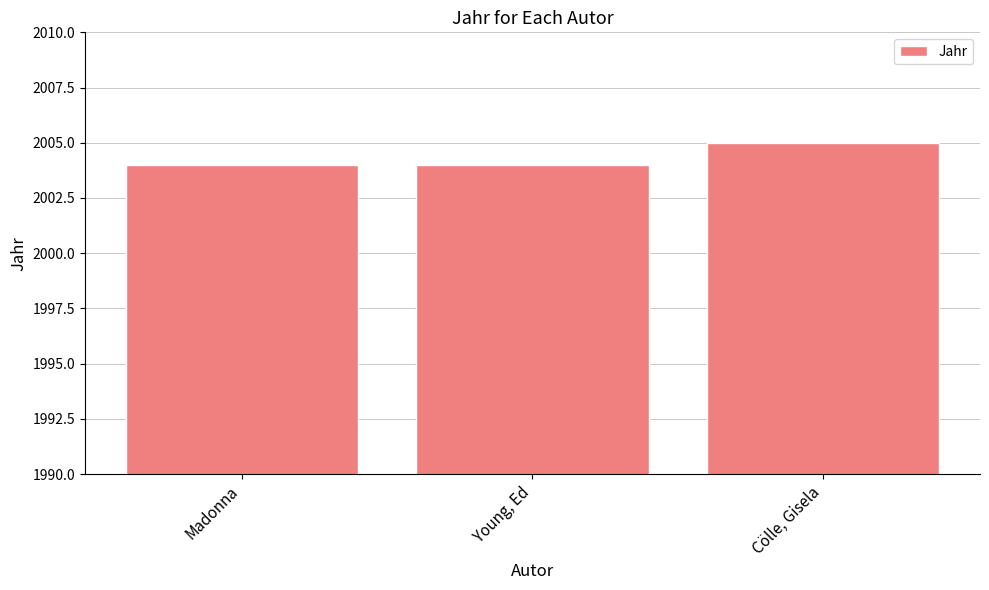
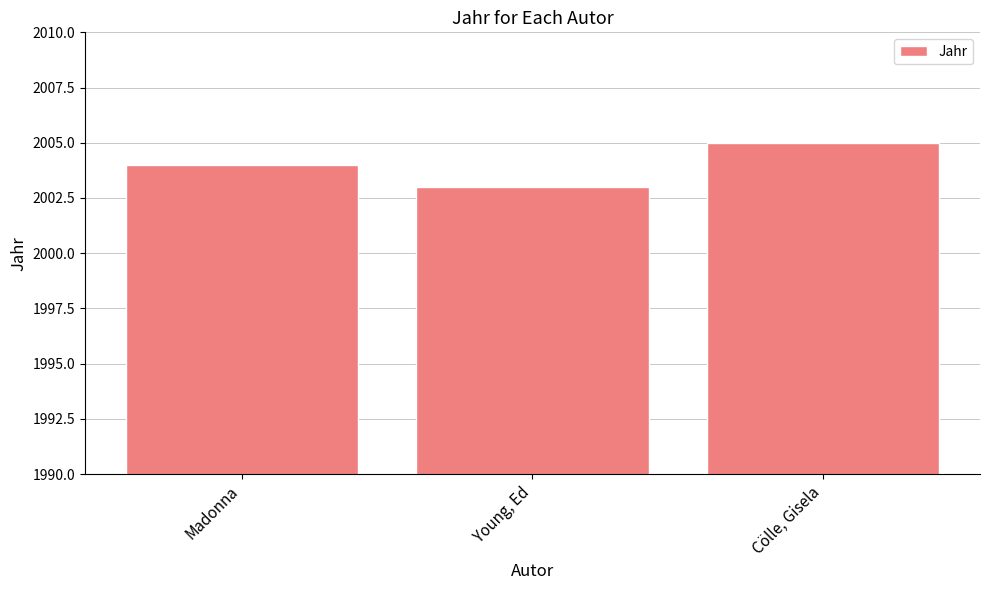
  {
    "Madonna": 2004,
-   "Young, Ed": 2004,
+   "Young, Ed": 2003,
    "Cölle, Gisela": 2005
  }
